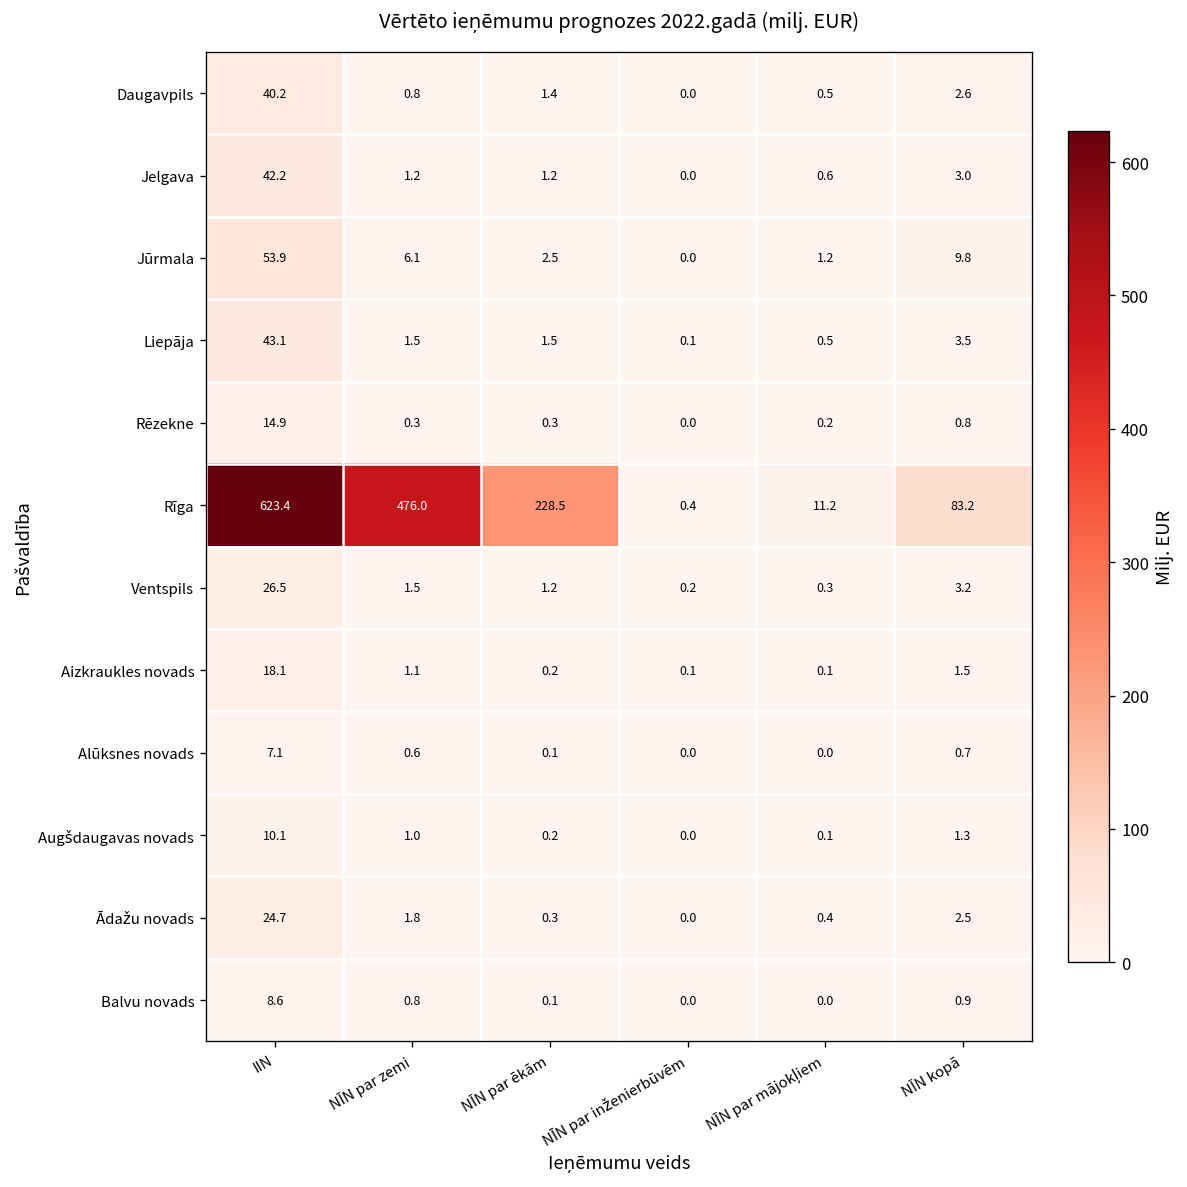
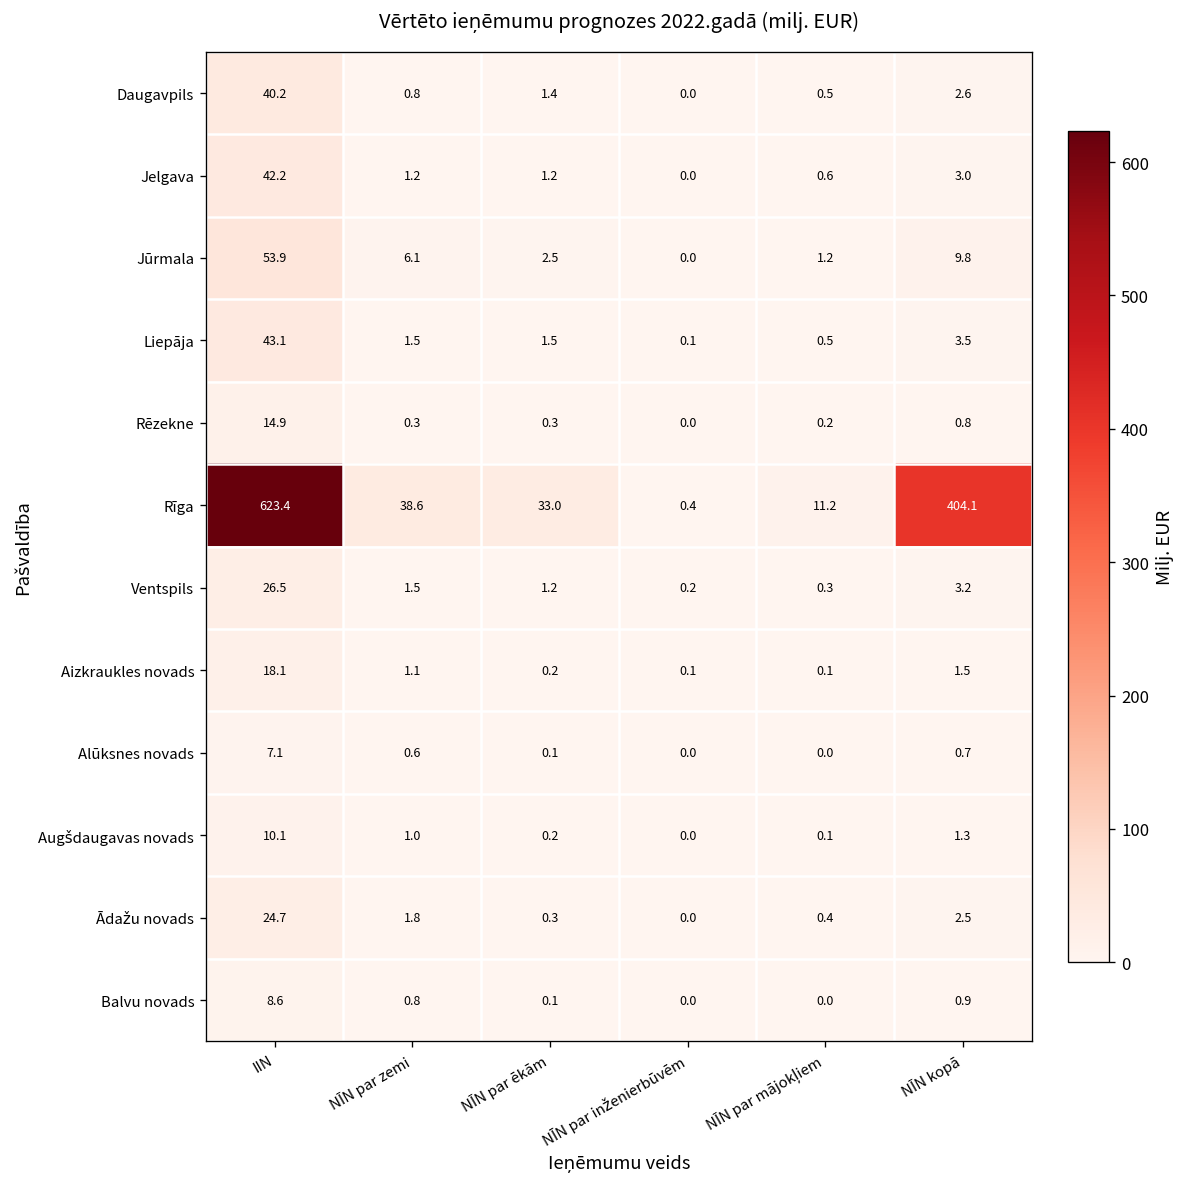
  {
    "Daugavpils": {
      "IIN": 40.2,
      "NĪN par zemi": 0.8,
      "NĪN par ēkām": 1.4,
      "NĪN par inženierbūvēm": 0.0,
      "NĪN par mājokļiem": 0.5,
      "NĪN kopā": 2.6
    },
    "Jelgava": {
      "IIN": 42.2,
      "NĪN par zemi": 1.2,
      "NĪN par ēkām": 1.2,
      "NĪN par inženierbūvēm": 0.0,
      "NĪN par mājokļiem": 0.6,
      "NĪN kopā": 3.0
    },
    "Jūrmala": {
      "IIN": 53.9,
      "NĪN par zemi": 6.1,
      "NĪN par ēkām": 2.5,
      "NĪN par inženierbūvēm": 0.0,
      "NĪN par mājokļiem": 1.2,
      "NĪN kopā": 9.8
    },
    "Liepāja": {
      "IIN": 43.1,
      "NĪN par zemi": 1.5,
      "NĪN par ēkām": 1.5,
      "NĪN par inženierbūvēm": 0.1,
      "NĪN par mājokļiem": 0.5,
      "NĪN kopā": 3.5
    },
    "Rēzekne": {
      "IIN": 14.9,
      "NĪN par zemi": 0.3,
      "NĪN par ēkām": 0.3,
      "NĪN par inženierbūvēm": 0.0,
      "NĪN par mājokļiem": 0.2,
      "NĪN kopā": 0.8
    },
    "Rīga": {
      "IIN": 623.4,
-     "NĪN par zemi": 476.0,
-     "NĪN par ēkām": 228.5,
+     "NĪN par zemi": 38.6,
+     "NĪN par ēkām": 33.0,
      "NĪN par inženierbūvēm": 0.4,
      "NĪN par mājokļiem": 11.2,
-     "NĪN kopā": 83.2
+     "NĪN kopā": 404.1
    },
    "Ventspils": {
      "IIN": 26.5,
      "NĪN par zemi": 1.5,
      "NĪN par ēkām": 1.2,
      "NĪN par inženierbūvēm": 0.2,
      "NĪN par mājokļiem": 0.3,
      "NĪN kopā": 3.2
    },
    "Aizkraukles novads": {
      "IIN": 18.1,
      "NĪN par zemi": 1.1,
      "NĪN par ēkām": 0.2,
      "NĪN par inženierbūvēm": 0.1,
      "NĪN par mājokļiem": 0.1,
      "NĪN kopā": 1.5
    },
    "Alūksnes novads": {
      "IIN": 7.1,
      "NĪN par zemi": 0.6,
      "NĪN par ēkām": 0.1,
      "NĪN par inženierbūvēm": 0.0,
      "NĪN par mājokļiem": 0.0,
      "NĪN kopā": 0.7
    },
    "Augšdaugavas novads": {
      "IIN": 10.1,
      "NĪN par zemi": 1.0,
      "NĪN par ēkām": 0.2,
      "NĪN par inženierbūvēm": 0.0,
      "NĪN par mājokļiem": 0.1,
      "NĪN kopā": 1.3
    },
    "Ādažu novads": {
      "IIN": 24.7,
      "NĪN par zemi": 1.8,
      "NĪN par ēkām": 0.3,
      "NĪN par inženierbūvēm": 0.0,
      "NĪN par mājokļiem": 0.4,
      "NĪN kopā": 2.5
    },
    "Balvu novads": {
      "IIN": 8.6,
      "NĪN par zemi": 0.8,
      "NĪN par ēkām": 0.1,
      "NĪN par inženierbūvēm": 0.0,
      "NĪN par mājokļiem": 0.0,
      "NĪN kopā": 0.9
    }
  }
